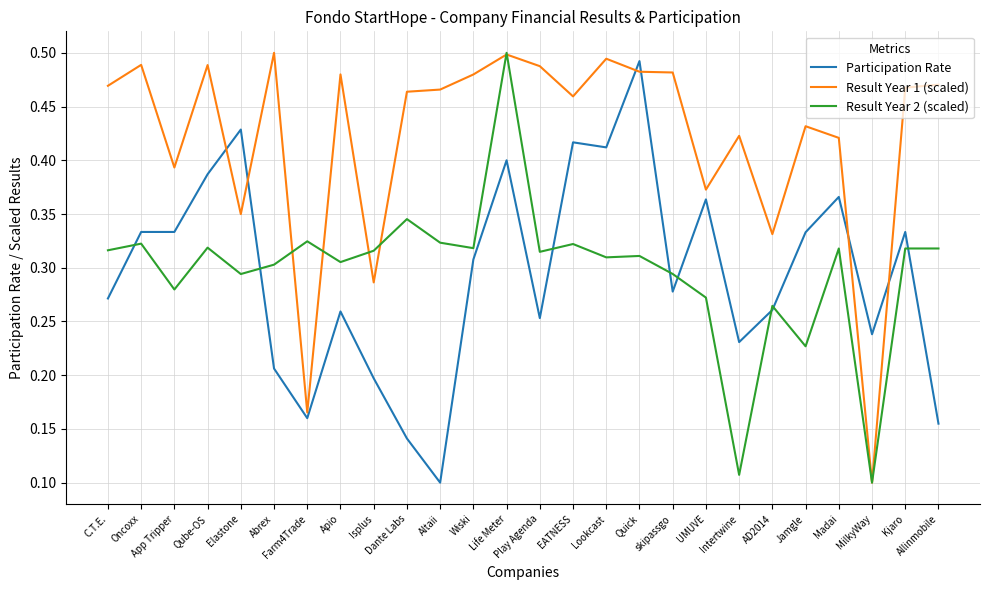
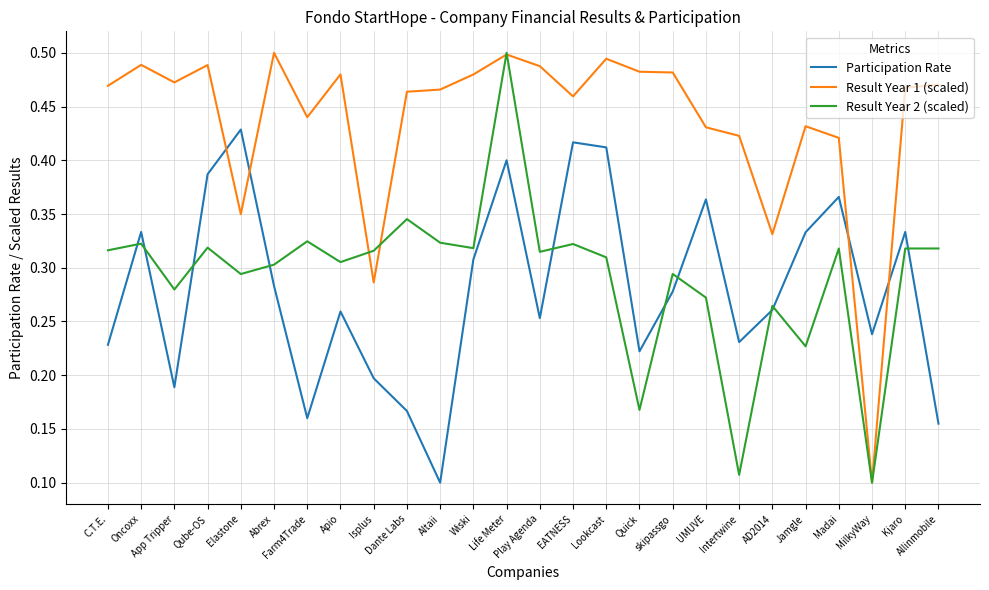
  {
    "Participation Rate": {
-     "C.T.E.": 0.271,
+     "C.T.E.": 0.228,
      "Oncoxx": 0.333,
-     "App Tripper": 0.333,
+     "App Tripper": 0.189,
      "Qube-OS": 0.387,
      "Elastone": 0.429,
-     "Abrex": 0.206,
+     "Abrex": 0.283,
      "Farm4Trade": 0.160,
      "Apio": 0.259,
      "Isplus": 0.197,
-     "Dante Labs": 0.141,
+     "Dante Labs": 0.167,
      "Altaii": 0.100,
      "Wiski": 0.308,
      "Life Meter": 0.400,
      "Play Agenda": 0.253,
      "EATNESS": 0.417,
      "Lookcast": 0.412,
-     "Quick": 0.492,
+     "Quick": 0.222,
      "skipassgo": 0.278,
      "UMUVE": 0.364,
      "Intertwine": 0.231,
      "AD2014": 0.261,
      "Jamgle": 0.333,
      "Madai": 0.366,
      "MilkyWay": 0.238,
      "Kjaro": 0.333,
      "Allinmobile": 0.155
    },
    "Result Year 1 (scaled)": {
      "C.T.E.": 0.469,
      "Oncoxx": 0.489,
-     "App Tripper": 0.393,
+     "App Tripper": 0.472,
      "Qube-OS": 0.489,
      "Elastone": 0.350,
      "Abrex": 0.500,
-     "Farm4Trade": 0.165,
+     "Farm4Trade": 0.440,
      "Apio": 0.480,
      "Isplus": 0.286,
      "Dante Labs": 0.464,
      "Altaii": 0.466,
      "Wiski": 0.480,
      "Play Agenda": 0.488,
      "EATNESS": 0.459,
      "Lookcast": 0.495,
      "Quick": 0.482,
      "skipassgo": 0.482,
-     "UMUVE": 0.373,
+     "UMUVE": 0.431,
      "Intertwine": 0.423,
      "AD2014": 0.331,
      "Jamgle": 0.432,
      "Madai": 0.421
    },
    "Result Year 2 (scaled)": {
      "C.T.E.": 0.316,
      "Oncoxx": 0.322,
      "App Tripper": 0.280,
      "Qube-OS": 0.319,
      "Elastone": 0.294,
      "Abrex": 0.303,
      "Farm4Trade": 0.325,
      "Apio": 0.305,
      "Isplus": 0.316,
      "Dante Labs": 0.345,
      "Altaii": 0.323,
      "Wiski": 0.318,
      "Play Agenda": 0.315,
      "EATNESS": 0.322,
      "Lookcast": 0.310,
-     "Quick": 0.311,
+     "Quick": 0.168,
      "skipassgo": 0.294,
      "UMUVE": 0.272,
      "Intertwine": 0.107,
      "AD2014": 0.264,
      "Jamgle": 0.227,
      "Madai": 0.318,
      "Kjaro": 0.318,
      "Allinmobile": 0.318
    }
  }
